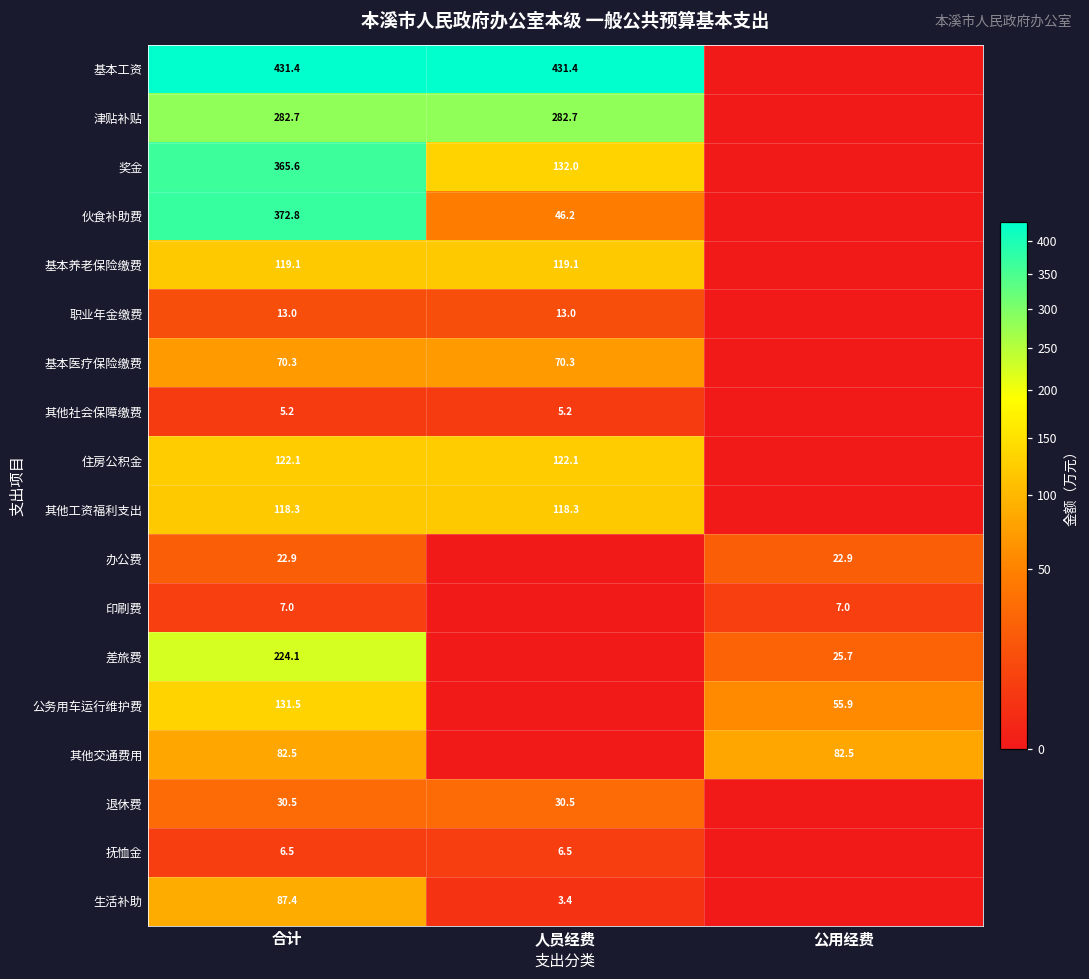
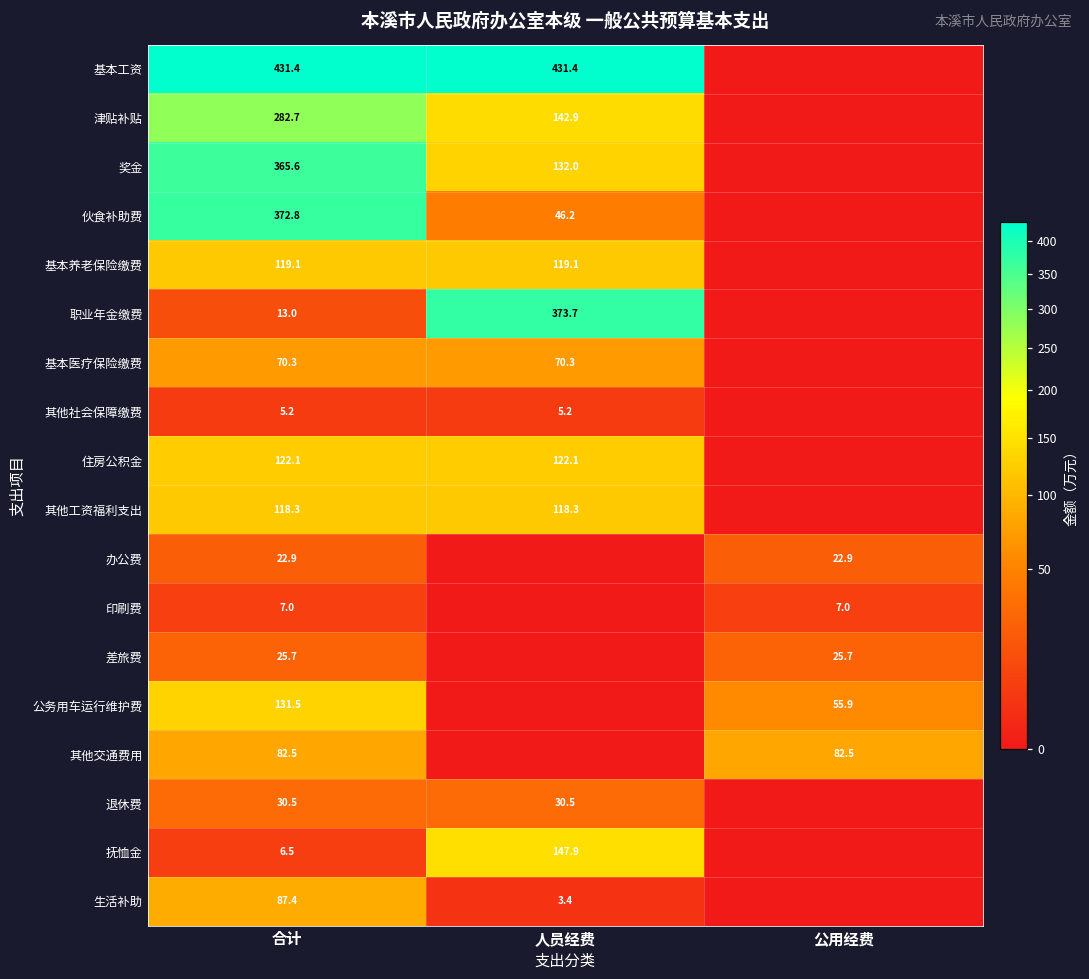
  {
    "基本工资": {
      "合计": 431.4,
      "人员经费": 431.4
    },
    "津贴补贴": {
      "合计": 282.7,
-     "人员经费": 282.7
+     "人员经费": 142.9
    },
    "奖金": {
      "合计": 365.6,
      "人员经费": 132.0
    },
    "伙食补助费": {
      "合计": 372.8,
      "人员经费": 46.2
    },
    "基本养老保险缴费": {
      "合计": 119.1,
      "人员经费": 119.1
    },
    "职业年金缴费": {
      "合计": 13.0,
-     "人员经费": 13.0
+     "人员经费": 373.7
    },
    "基本医疗保险缴费": {
      "合计": 70.3,
      "人员经费": 70.3
    },
    "其他社会保障缴费": {
      "合计": 5.2,
      "人员经费": 5.2
    },
    "住房公积金": {
      "合计": 122.1,
      "人员经费": 122.1
    },
    "其他工资福利支出": {
      "合计": 118.3,
      "人员经费": 118.3
    },
    "办公费": {
      "合计": 22.9,
      "公用经费": 22.9
    },
    "印刷费": {
      "合计": 7.0,
      "公用经费": 7.0
    },
    "差旅费": {
-     "合计": 224.1,
+     "合计": 25.7,
      "公用经费": 25.7
    },
    "公务用车运行维护费": {
      "合计": 131.5,
      "公用经费": 55.9
    },
    "其他交通费用": {
      "合计": 82.5,
      "公用经费": 82.5
    },
    "退休费": {
      "合计": 30.5,
      "人员经费": 30.5
    },
    "抚恤金": {
      "合计": 6.5,
-     "人员经费": 6.5
+     "人员经费": 147.9
    },
    "生活补助": {
      "合计": 87.4,
      "人员经费": 3.4
    }
  }
